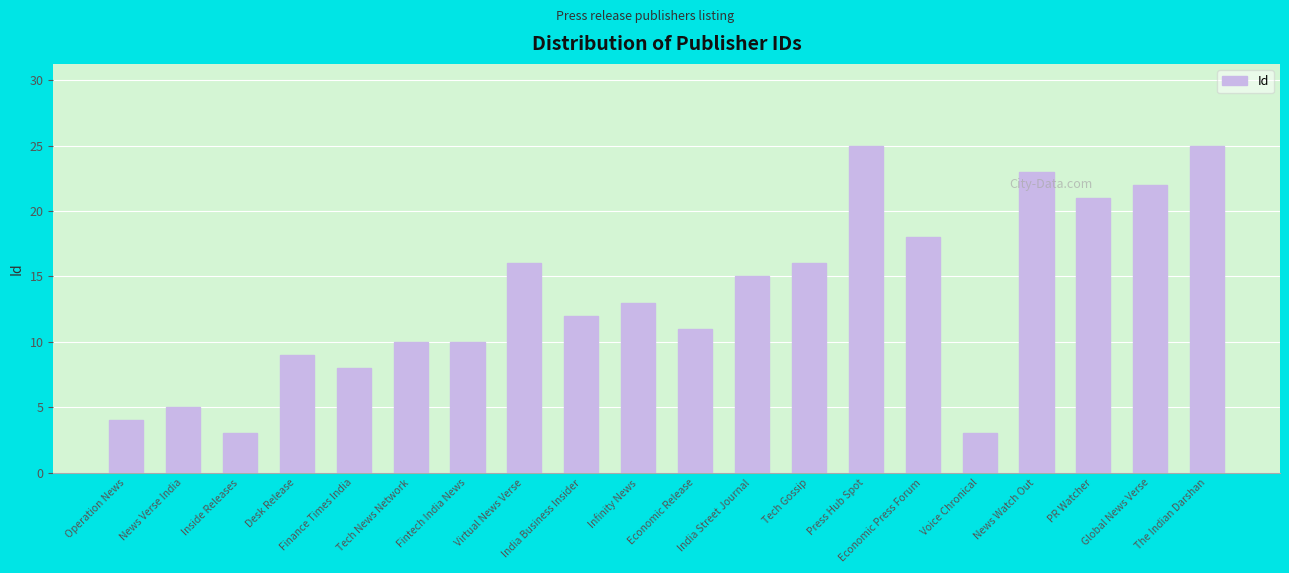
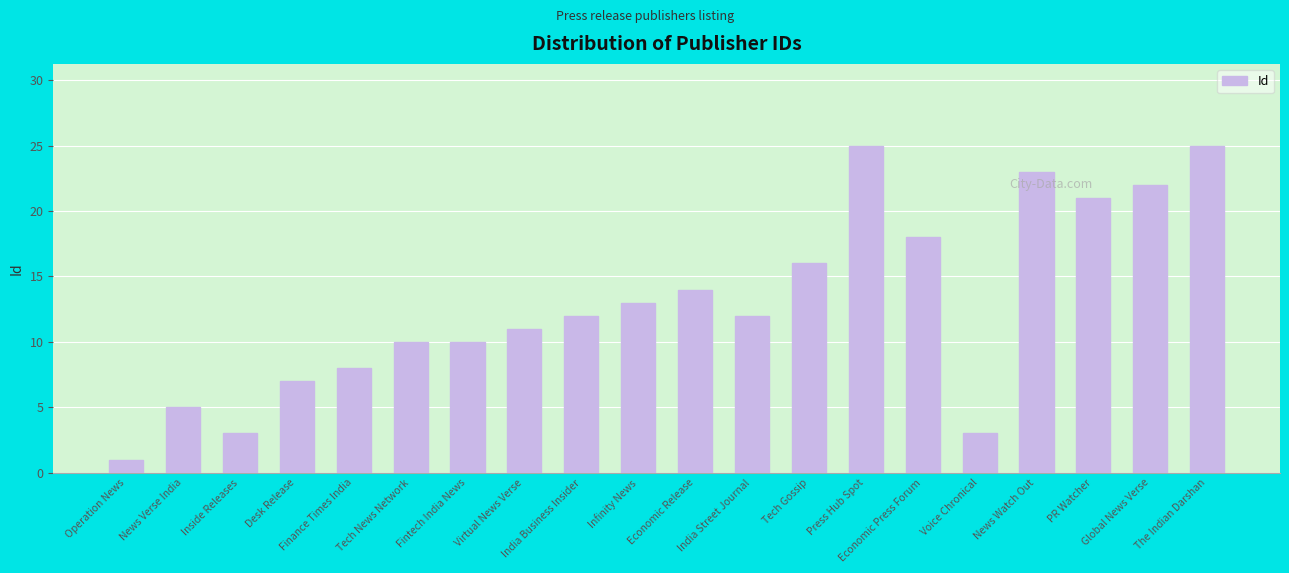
  {
-   "Operation News": 4,
+   "Operation News": 1,
    "News Verse India": 5,
    "Inside Releases": 3,
-   "Desk Release": 9,
+   "Desk Release": 7,
    "Finance Times India": 8,
    "Tech News Network": 10,
    "Fintech India News": 10,
-   "Virtual News Verse": 16,
+   "Virtual News Verse": 11,
    "India Business Insider": 12,
    "Infinity News": 13,
-   "Economic Release": 11,
-   "India Street Journal": 15,
+   "Economic Release": 14,
+   "India Street Journal": 12,
    "Tech Gossip": 16,
    "Press Hub Spot": 25,
    "Economic Press Forum": 18,
    "Voice Chronical": 3,
    "News Watch Out": 23,
    "PR Watcher": 21,
    "Global News Verse": 22,
    "The Indian Darshan": 25
  }
